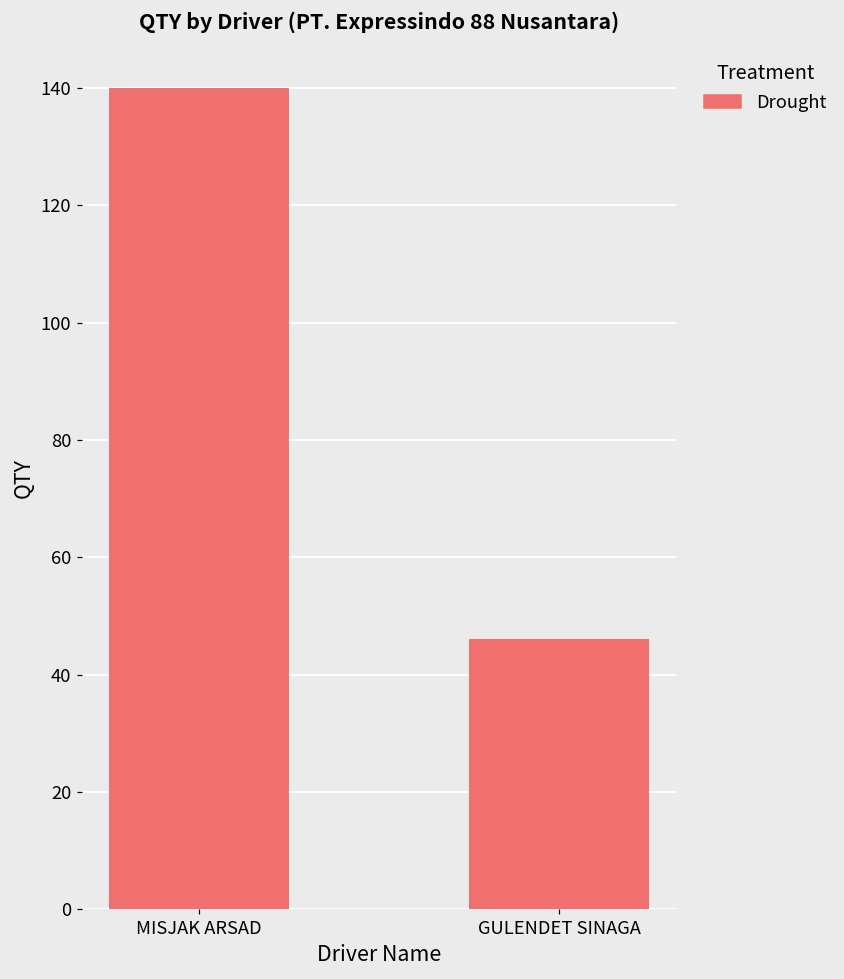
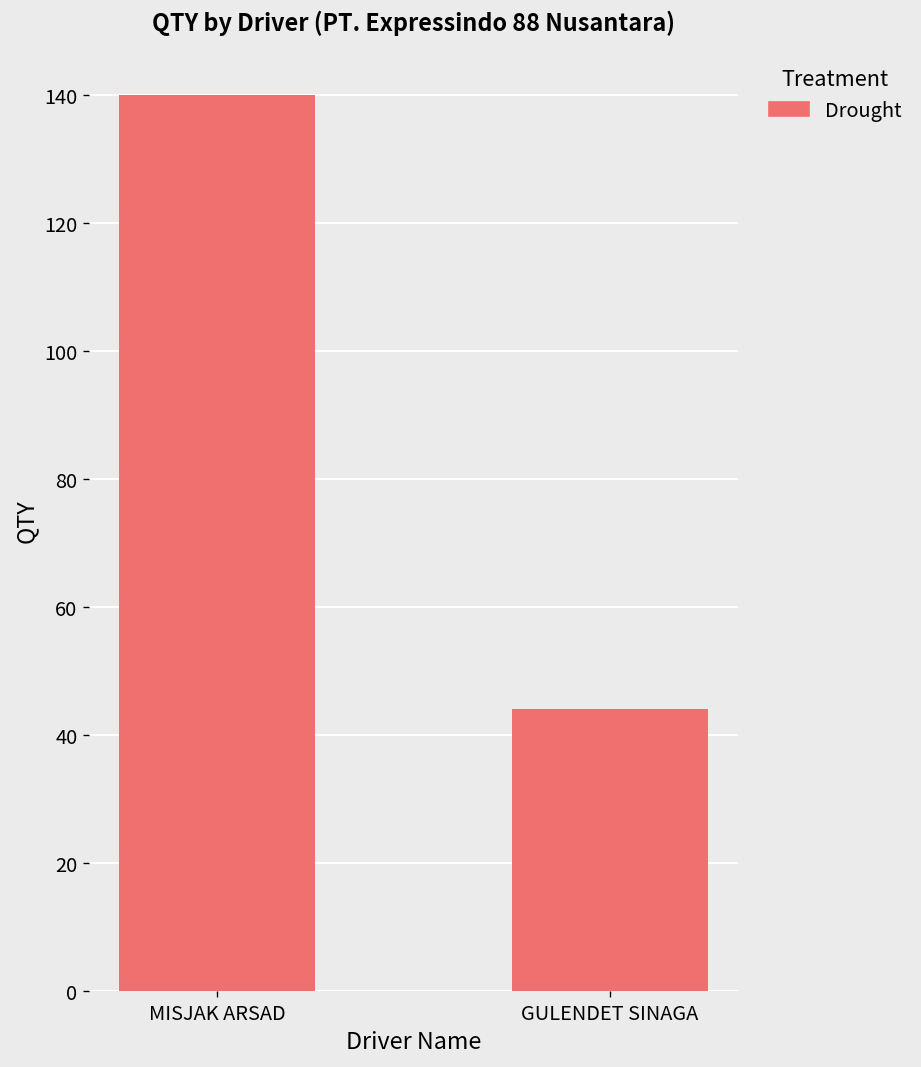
  {
    "MISJAK ARSAD": 140,
-   "GULENDET SINAGA": 46
+   "GULENDET SINAGA": 44
  }
